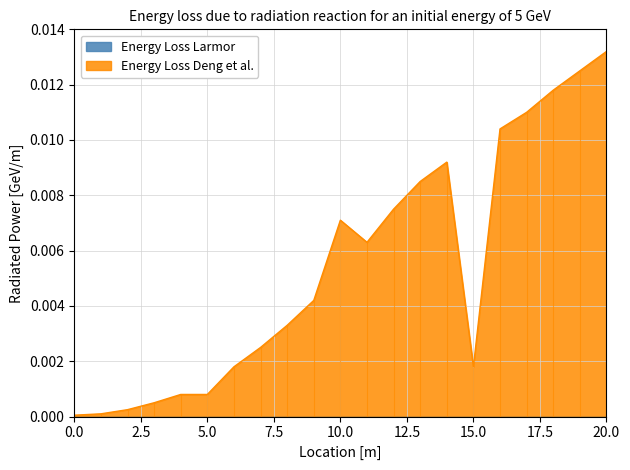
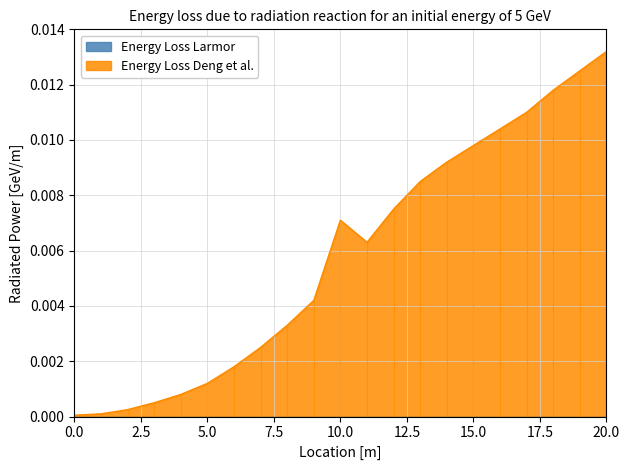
  {
    "Energy Loss Larmor": {
      "5.0": 0.0000,
      "10.0": 0.0000,
      "15.0": 0.0000,
      "20.0": 0.0000
    },
    "Energy Loss Deng et al.": {
-     "5.0": 0.0008,
+     "5.0": 0.0012,
      "10.0": 0.0071,
-     "15.0": 0.0018,
+     "15.0": 0.0098,
      "20.0": 0.0132
    }
  }
